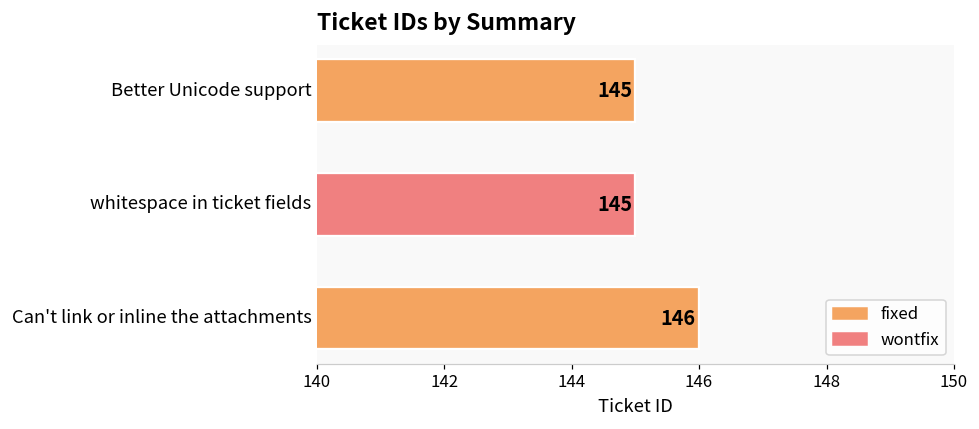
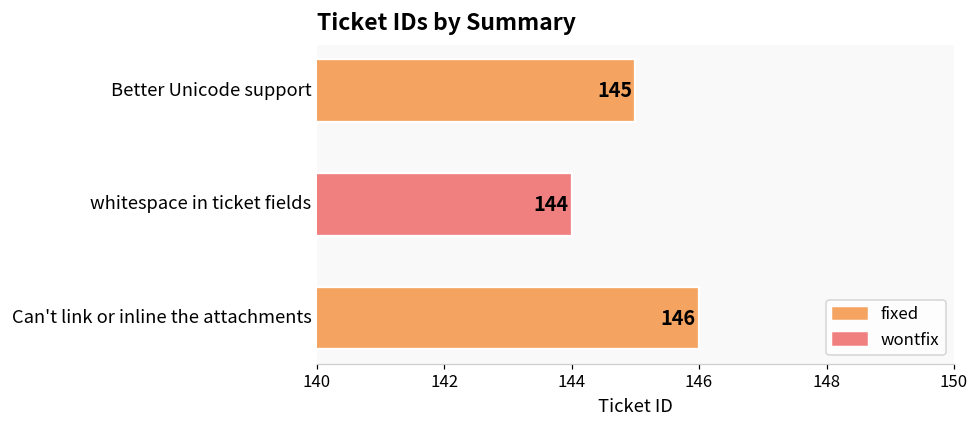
  {
    "Better Unicode support": 145,
-   "whitespace in ticket fields": 145,
+   "whitespace in ticket fields": 144,
    "Can't link or inline the attachments": 146
  }
